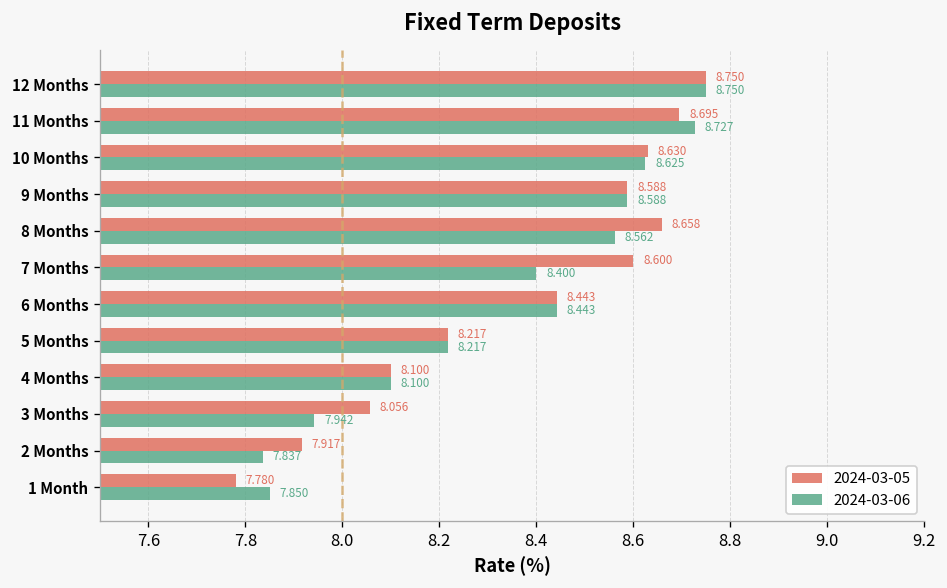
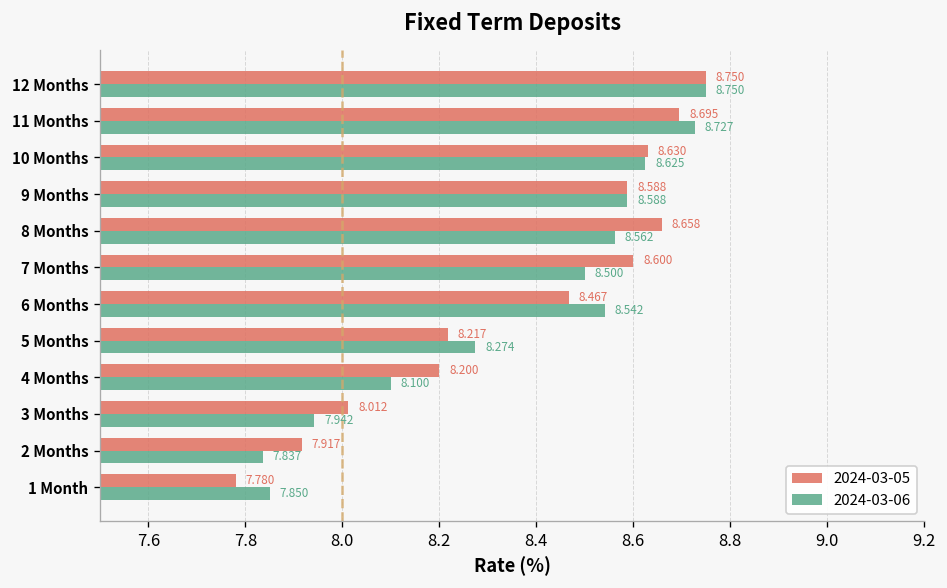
  {
    "2024-03-05": {
      "12 Months": 8.750,
      "11 Months": 8.695,
      "10 Months": 8.630,
      "9 Months": 8.588,
      "8 Months": 8.658,
      "7 Months": 8.600,
-     "6 Months": 8.443,
+     "6 Months": 8.467,
      "5 Months": 8.217,
-     "4 Months": 8.100,
-     "3 Months": 8.056,
+     "4 Months": 8.200,
+     "3 Months": 8.012,
      "2 Months": 7.917,
      "1 Month": 7.780
    },
    "2024-03-06": {
      "12 Months": 8.750,
      "11 Months": 8.727,
      "10 Months": 8.625,
      "9 Months": 8.588,
      "8 Months": 8.562,
-     "7 Months": 8.400,
-     "6 Months": 8.443,
-     "5 Months": 8.217,
+     "7 Months": 8.500,
+     "6 Months": 8.542,
+     "5 Months": 8.274,
      "4 Months": 8.100,
      "3 Months": 7.942,
      "2 Months": 7.837,
      "1 Month": 7.850
    }
  }
